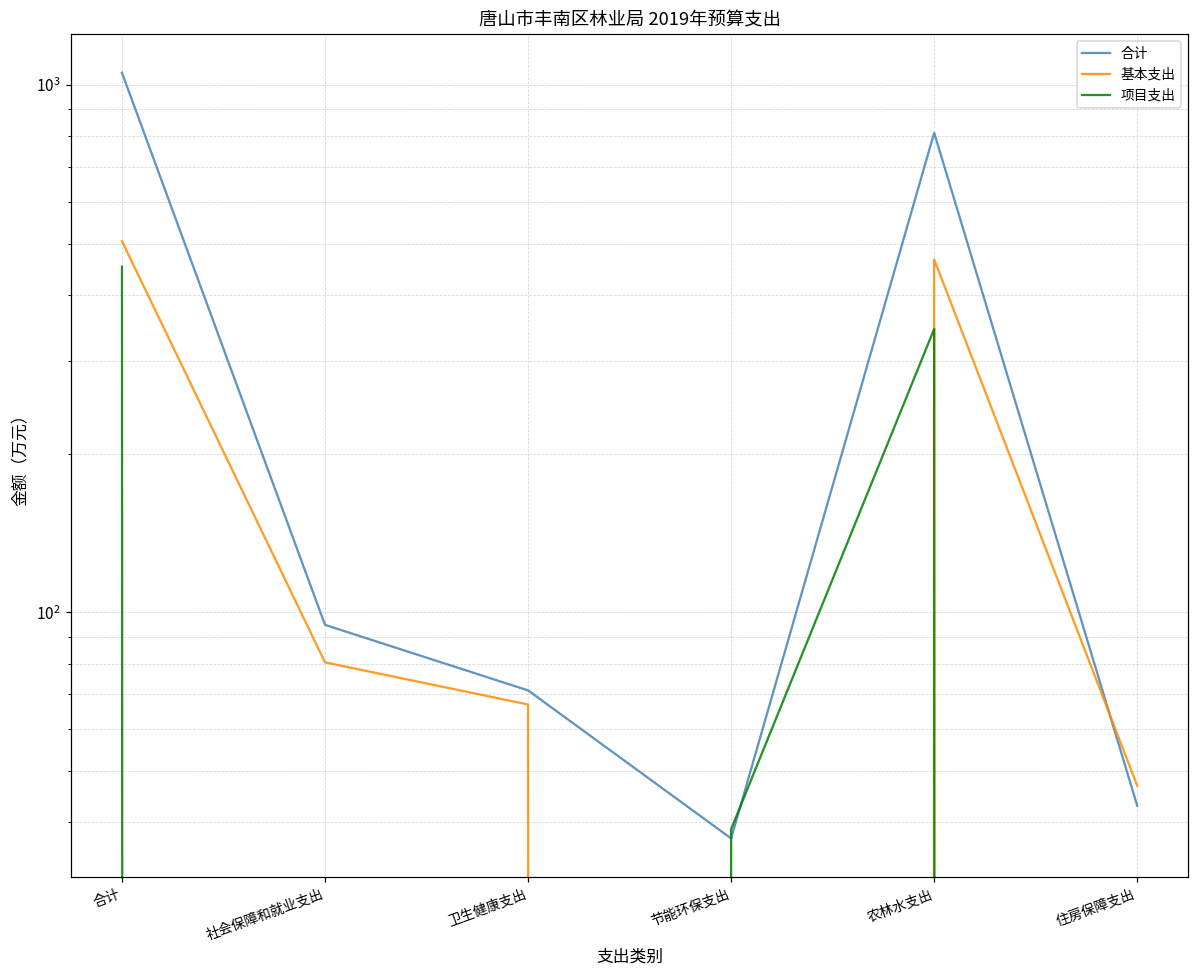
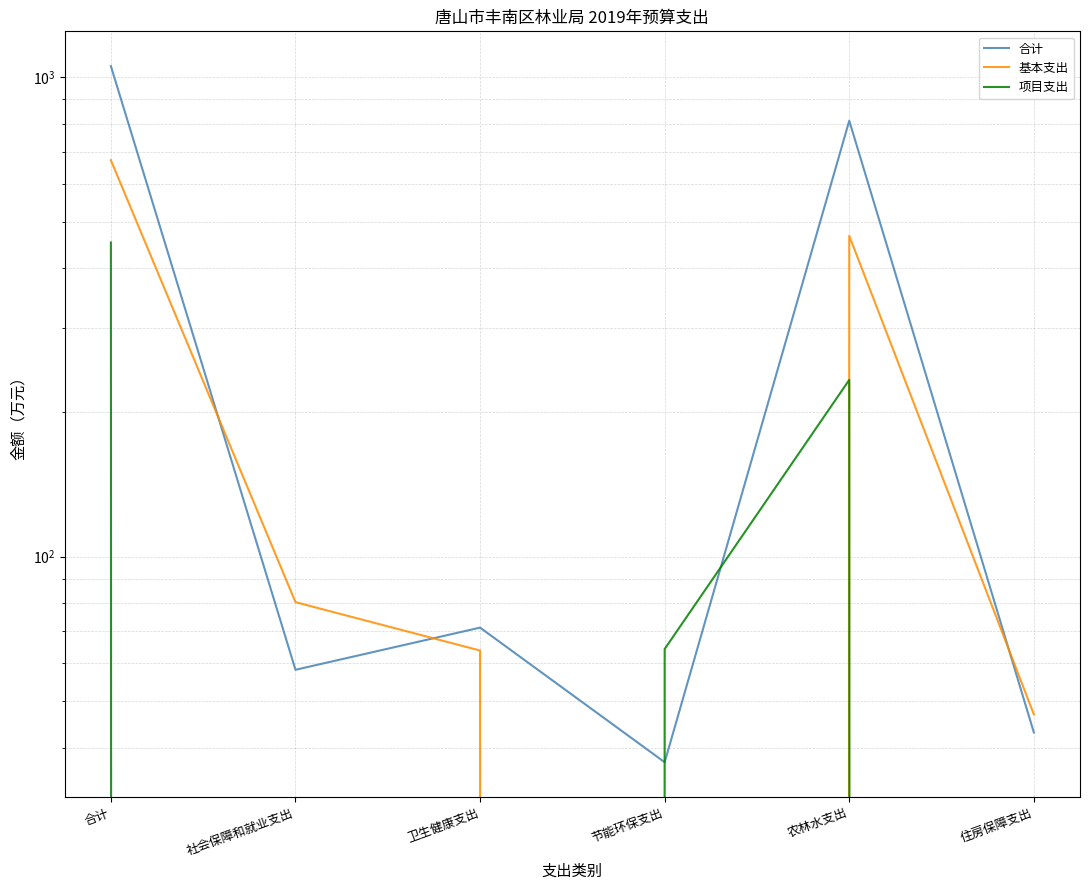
  {
    "合计": {
      "合计": 1060,
-     "社会保障和就业支出": 95,
+     "社会保障和就业支出": 58,
      "卫生健康支出": 71,
      "节能环保支出": 37,
      "农林水支出": 810,
      "住房保障支出": 43
    },
    "基本支出": {
-     "合计": 510,
+     "合计": 670,
      "社会保障和就业支出": 80,
-     "卫生健康支出": 67,
+     "卫生健康支出": 64,
      "农林水支出": 470,
      "住房保障支出": 47
    },
    "项目支出": {
      "合计": 450,
-     "节能环保支出": 39,
-     "农林水支出": 340
+     "节能环保支出": 64,
+     "农林水支出": 230
    }
  }
